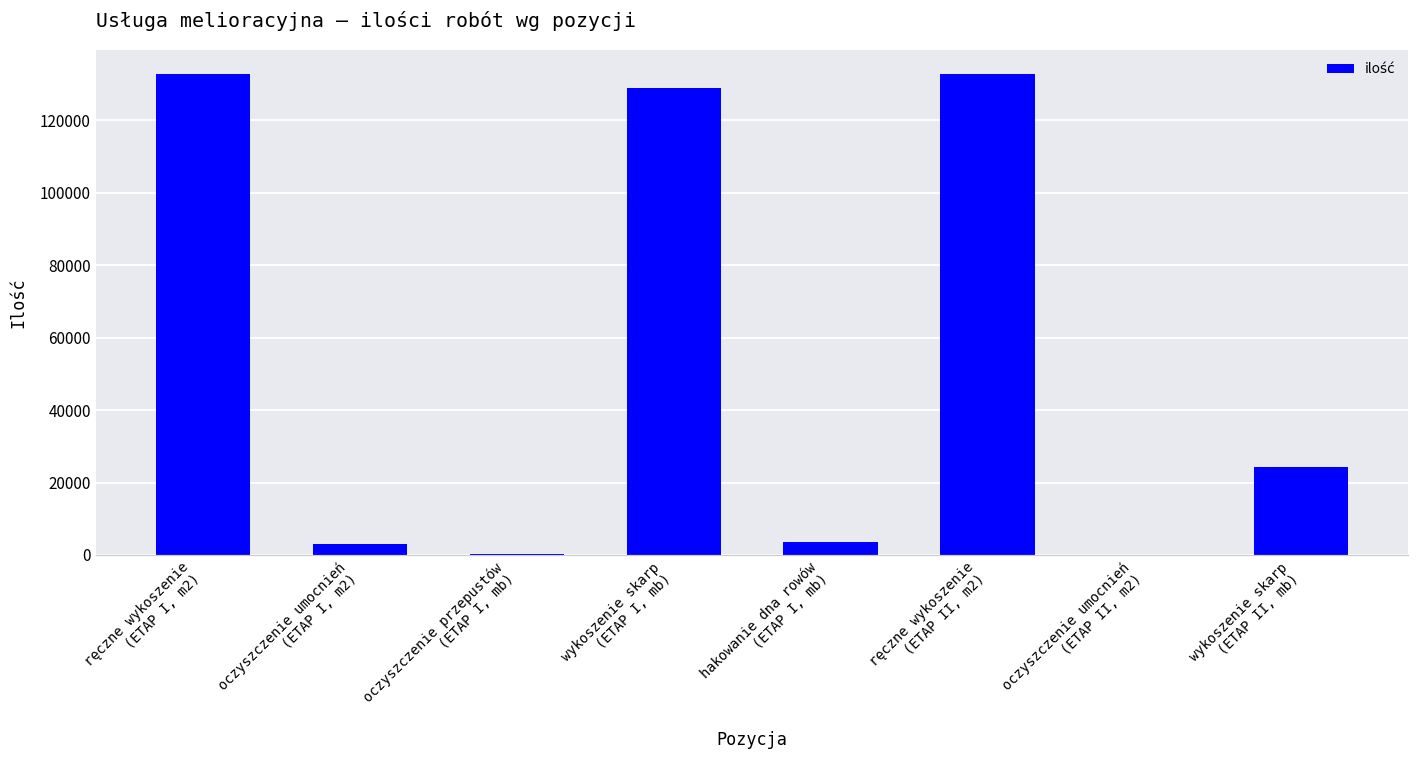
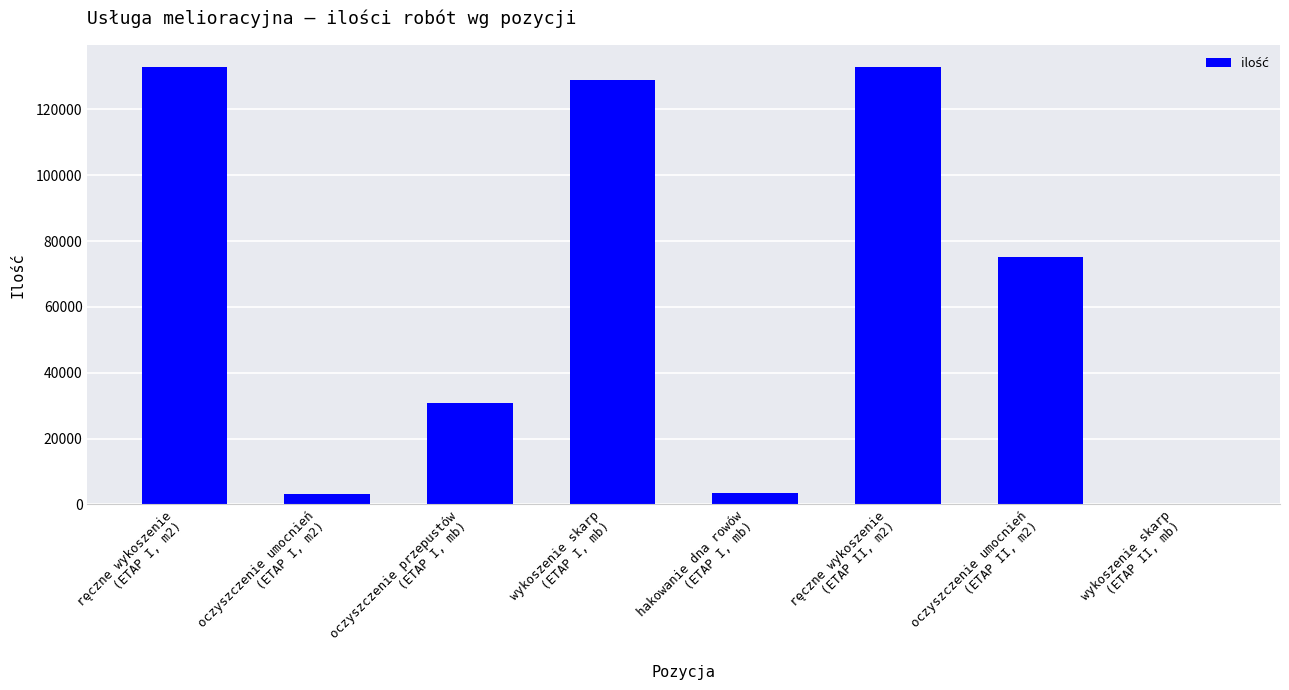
  {
    "ręczne wykoszenie (ETAP I, m2)": 133000,
    "oczyszczenie umocnień (ETAP I, m2)": 3000,
-   "oczyszczenie przepustów (ETAP I, mb)": 0,
+   "oczyszczenie przepustów (ETAP I, mb)": 31000,
    "wykoszenie skarp (ETAP I, mb)": 129000,
    "hakowanie dna rowów (ETAP I, mb)": 4000,
    "ręczne wykoszenie (ETAP II, m2)": 133000,
-   "oczyszczenie umocnień (ETAP II, m2)": 0,
-   "wykoszenie skarp (ETAP II, mb)": 24000
+   "oczyszczenie umocnień (ETAP II, m2)": 75000,
+   "wykoszenie skarp (ETAP II, mb)": 0
  }
